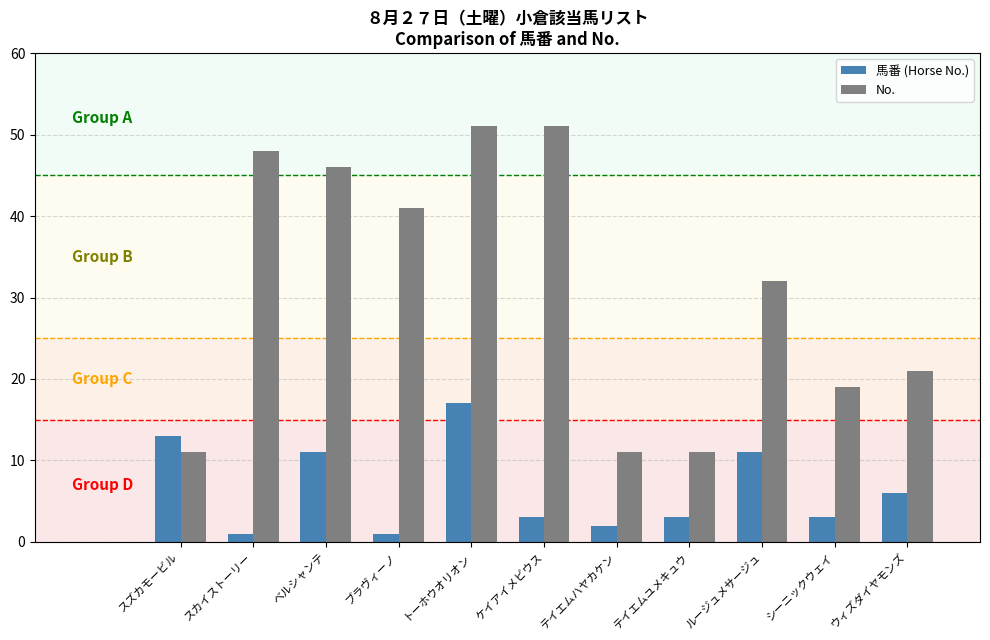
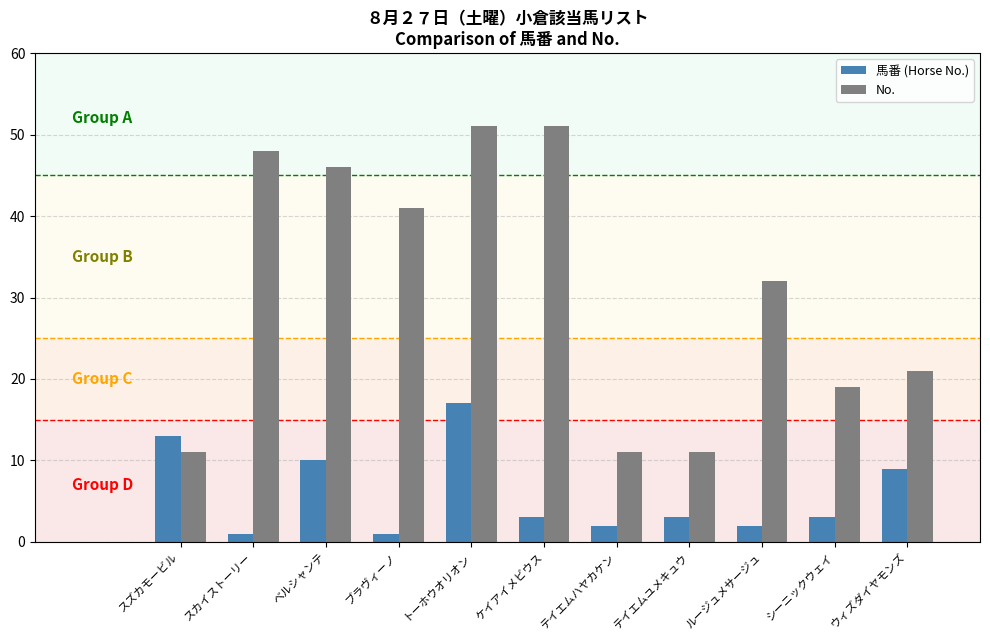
  {
    "馬番 (Horse No.)": {
      "スズカモービル": 13,
      "スカイストーリー": 1,
-     "ベルシャンテ": 11,
+     "ベルシャンテ": 10,
      "ブラヴィーノ": 1,
      "トーホウオリオン": 17,
      "ケイアイメビウス": 3,
      "テイエムハヤカケン": 2,
      "テイエムユメキュウ": 3,
-     "ルージュメサージュ": 11,
+     "ルージュメサージュ": 2,
      "シーニックウェイ": 3,
-     "ウィズダイヤモンズ": 6
+     "ウィズダイヤモンズ": 9
    },
    "No.": {
      "スズカモービル": 11,
      "スカイストーリー": 48,
      "ベルシャンテ": 46,
      "ブラヴィーノ": 41,
      "トーホウオリオン": 51,
      "ケイアイメビウス": 51,
      "テイエムハヤカケン": 11,
      "テイエムユメキュウ": 11,
      "ルージュメサージュ": 32,
      "シーニックウェイ": 19,
      "ウィズダイヤモンズ": 21
    }
  }
